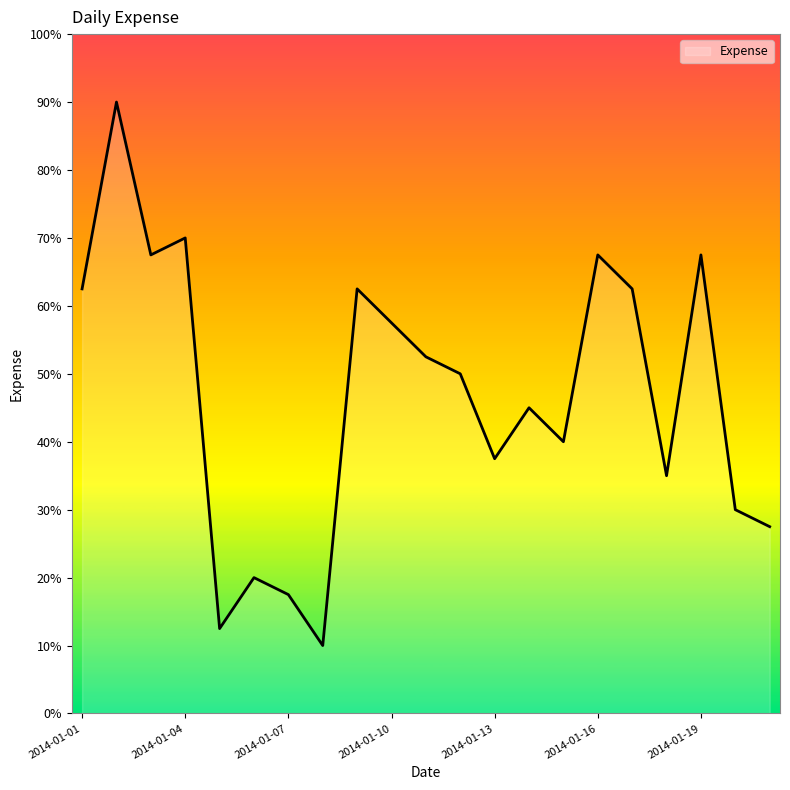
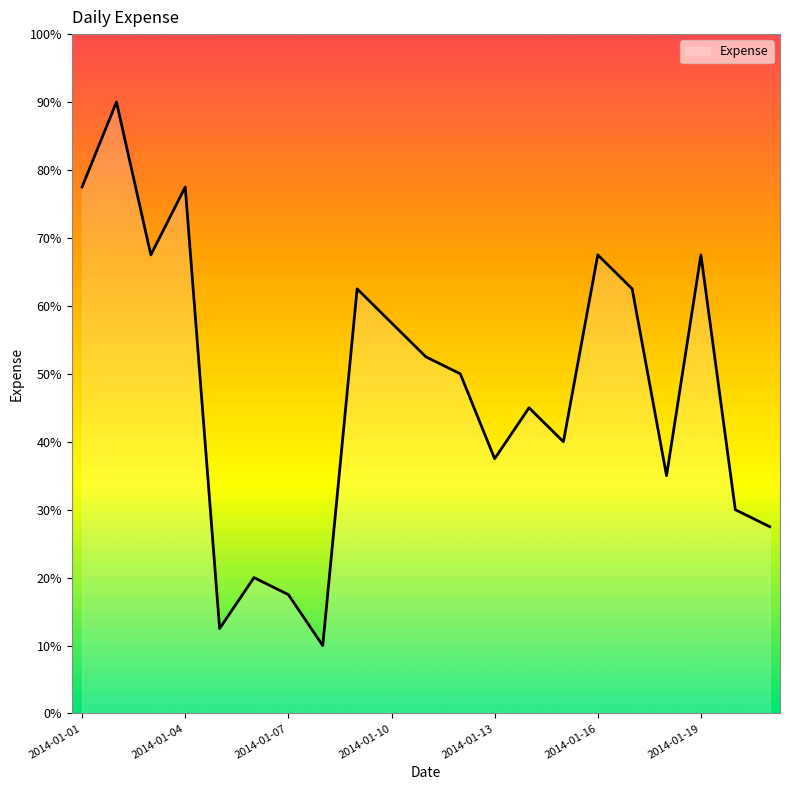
  {
-   "2014-01-01": "63%",
-   "2014-01-04": "70%",
+   "2014-01-01": "78%",
+   "2014-01-04": "78%",
    "2014-01-07": "18%",
    "2014-01-10": "58%",
    "2014-01-13": "38%",
    "2014-01-16": "68%",
    "2014-01-19": "68%"
  }
